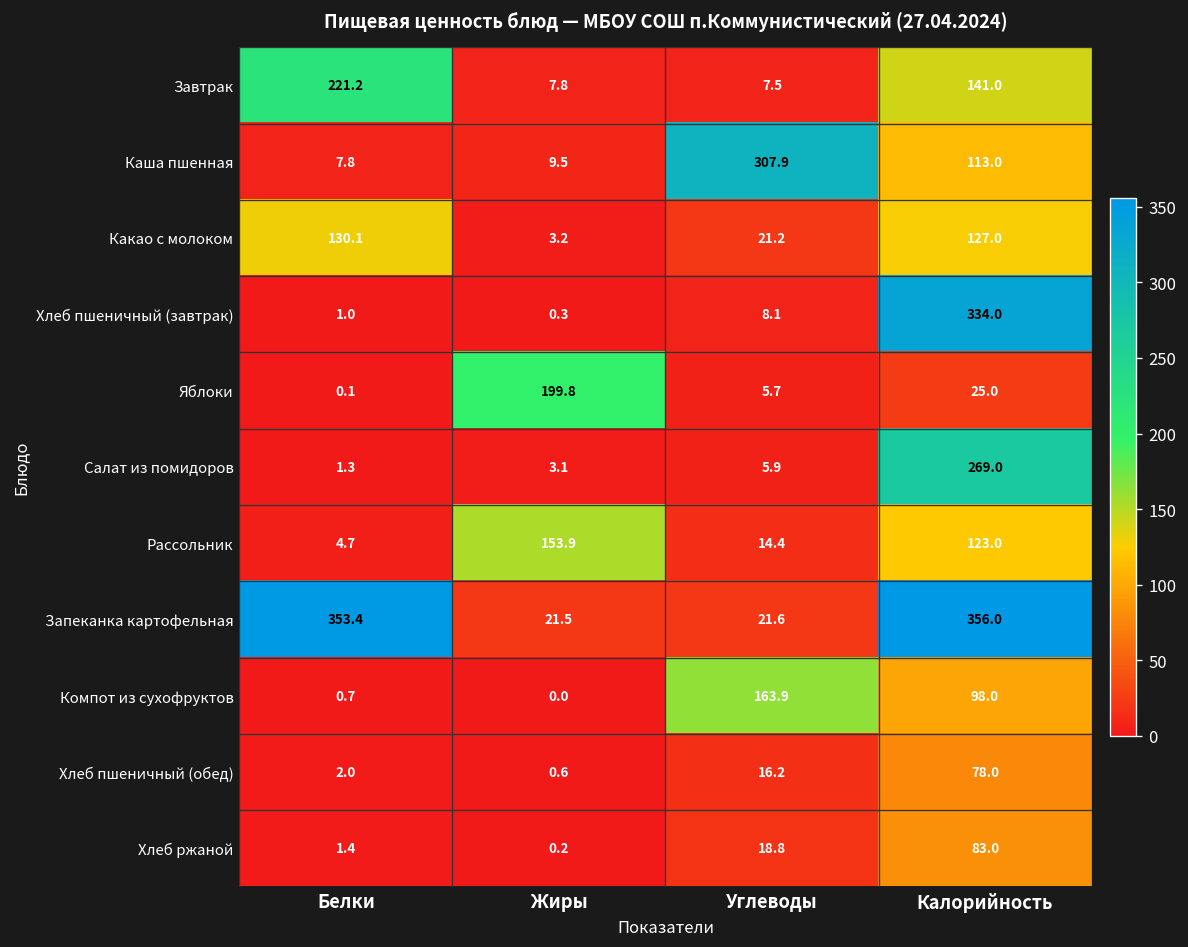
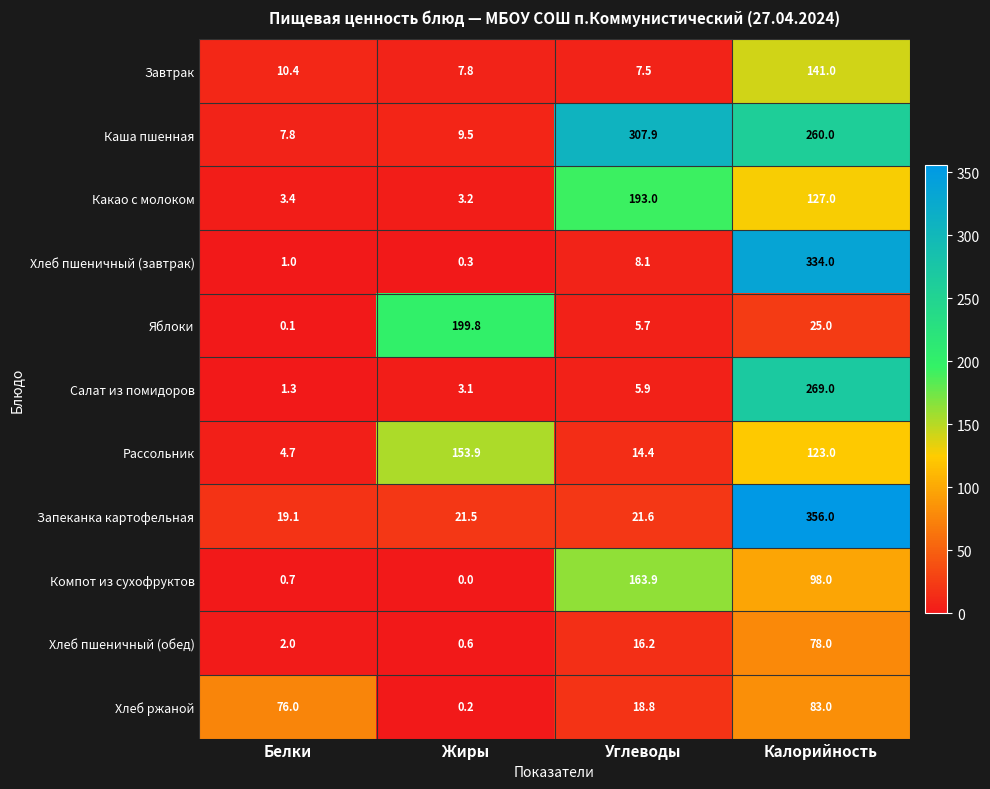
  {
    "Завтрак": {
-     "Белки": 221.2,
+     "Белки": 10.4,
      "Жиры": 7.8,
      "Углеводы": 7.5,
      "Калорийность": 141.0
    },
    "Каша пшенная": {
      "Белки": 7.8,
      "Жиры": 9.5,
      "Углеводы": 307.9,
-     "Калорийность": 113.0
+     "Калорийность": 260.0
    },
    "Какао с молоком": {
-     "Белки": 130.1,
+     "Белки": 3.4,
      "Жиры": 3.2,
-     "Углеводы": 21.2,
+     "Углеводы": 193.0,
      "Калорийность": 127.0
    },
    "Хлеб пшеничный (завтрак)": {
      "Белки": 1.0,
      "Жиры": 0.3,
      "Углеводы": 8.1,
      "Калорийность": 334.0
    },
    "Яблоки": {
      "Белки": 0.1,
      "Жиры": 199.8,
      "Углеводы": 5.7,
      "Калорийность": 25.0
    },
    "Салат из помидоров": {
      "Белки": 1.3,
      "Жиры": 3.1,
      "Углеводы": 5.9,
      "Калорийность": 269.0
    },
    "Рассольник": {
      "Белки": 4.7,
      "Жиры": 153.9,
      "Углеводы": 14.4,
      "Калорийность": 123.0
    },
    "Запеканка картофельная": {
-     "Белки": 353.4,
+     "Белки": 19.1,
      "Жиры": 21.5,
      "Углеводы": 21.6,
      "Калорийность": 356.0
    },
    "Компот из сухофруктов": {
      "Белки": 0.7,
      "Жиры": 0.0,
      "Углеводы": 163.9,
      "Калорийность": 98.0
    },
    "Хлеб пшеничный (обед)": {
      "Белки": 2.0,
      "Жиры": 0.6,
      "Углеводы": 16.2,
      "Калорийность": 78.0
    },
    "Хлеб ржаной": {
-     "Белки": 1.4,
+     "Белки": 76.0,
      "Жиры": 0.2,
      "Углеводы": 18.8,
      "Калорийность": 83.0
    }
  }
